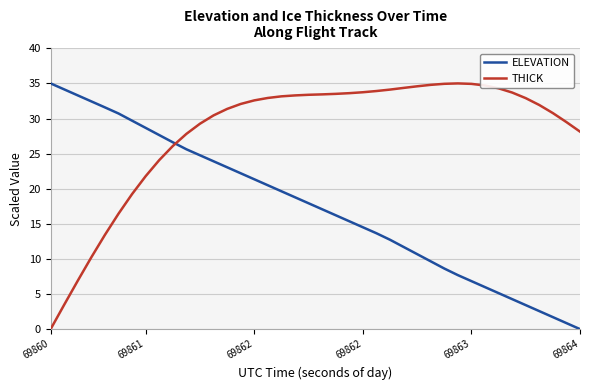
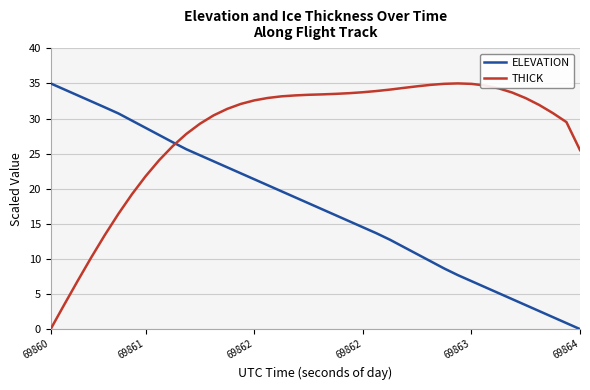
  {
    "ELEVATION": {
      "69860": 35,
      "69864": 0
    },
    "THICK": {
      "69860": 0,
-     "69864": 28
+     "69864": 25
    }
  }
